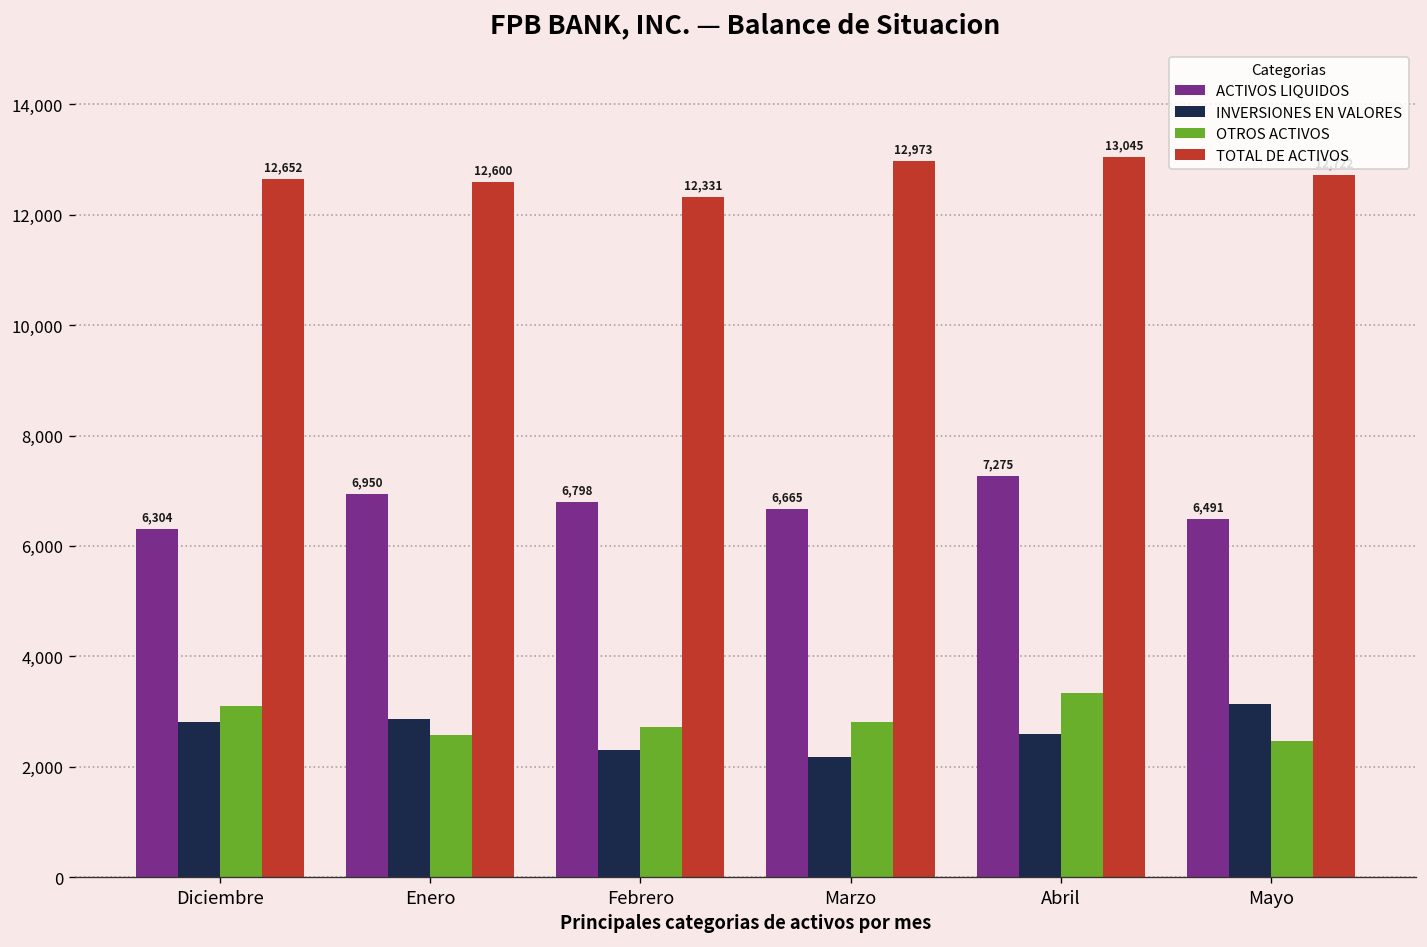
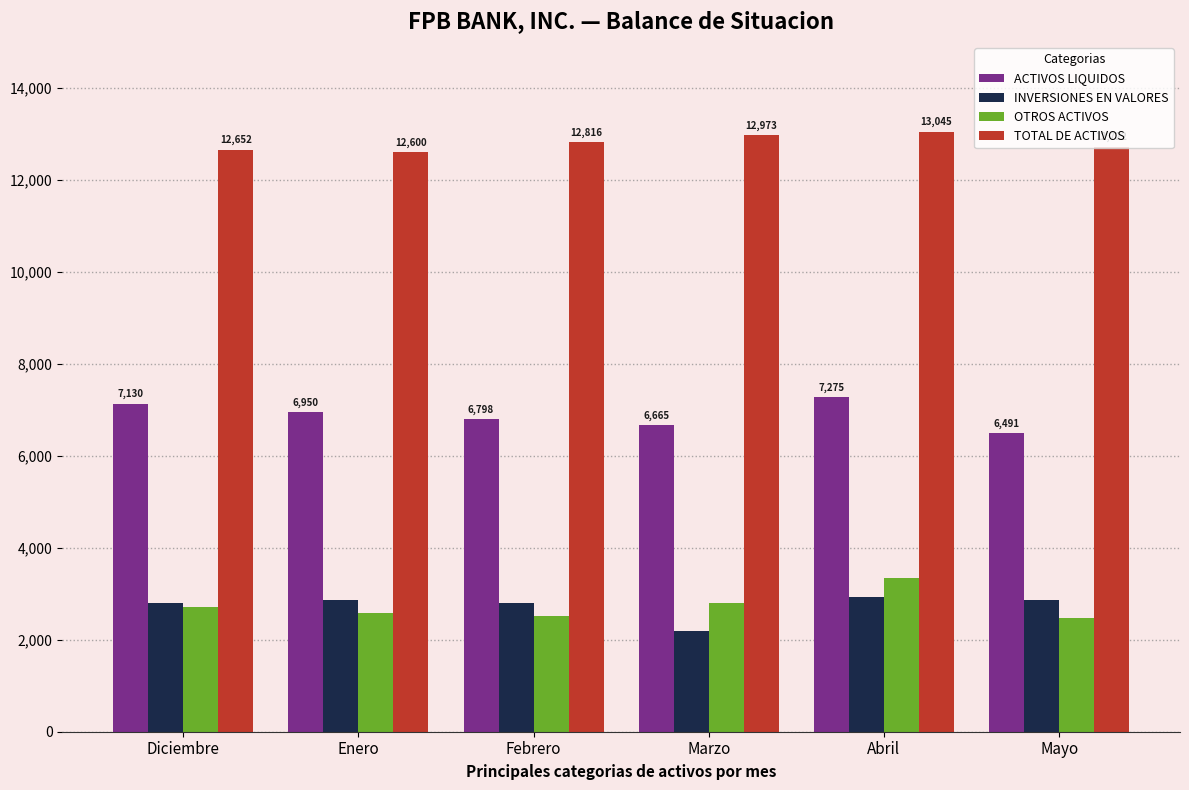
  {
    "ACTIVOS LIQUIDOS": {
-     "Diciembre": "6,304",
+     "Diciembre": "7,130",
      "Enero": "6,950",
      "Febrero": "6,798",
      "Marzo": "6,665",
      "Abril": "7,275",
      "Mayo": "6,491"
    },
    "INVERSIONES EN VALORES": {
      "Diciembre": "2,800",
      "Enero": "2,900",
-     "Febrero": "2,300",
+     "Febrero": "2,800",
      "Marzo": "2,200",
-     "Abril": "2,600",
-     "Mayo": "3,100"
+     "Abril": "2,900",
+     "Mayo": "2,900"
    },
    "OTROS ACTIVOS": {
-     "Diciembre": "3,100",
+     "Diciembre": "2,700",
      "Enero": "2,600",
-     "Febrero": "2,700",
+     "Febrero": "2,500",
      "Marzo": "2,800",
      "Abril": "3,300",
      "Mayo": "2,500"
    },
    "TOTAL DE ACTIVOS": {
      "Diciembre": "12,652",
      "Enero": "12,600",
-     "Febrero": "12,331",
+     "Febrero": "12,816",
      "Marzo": "12,973",
      "Abril": "13,045"
    }
  }
